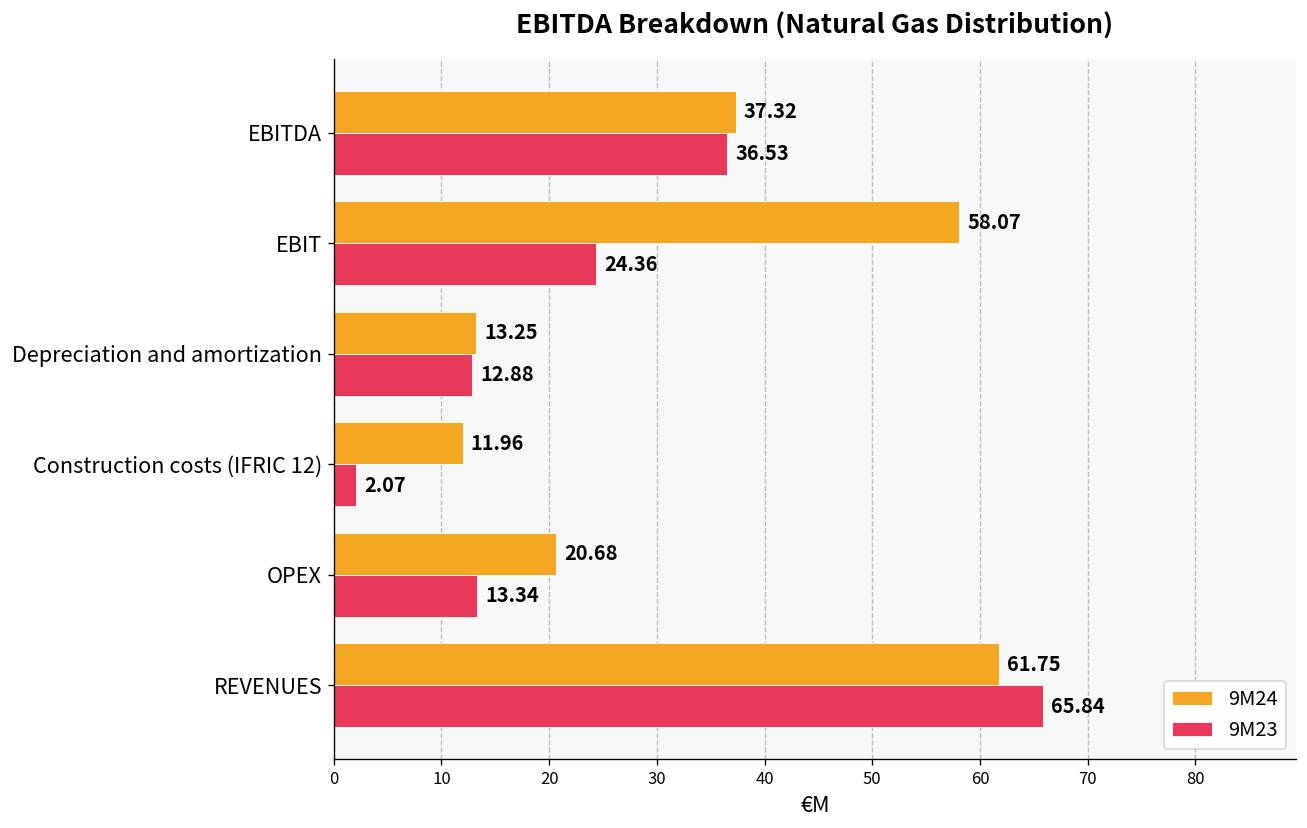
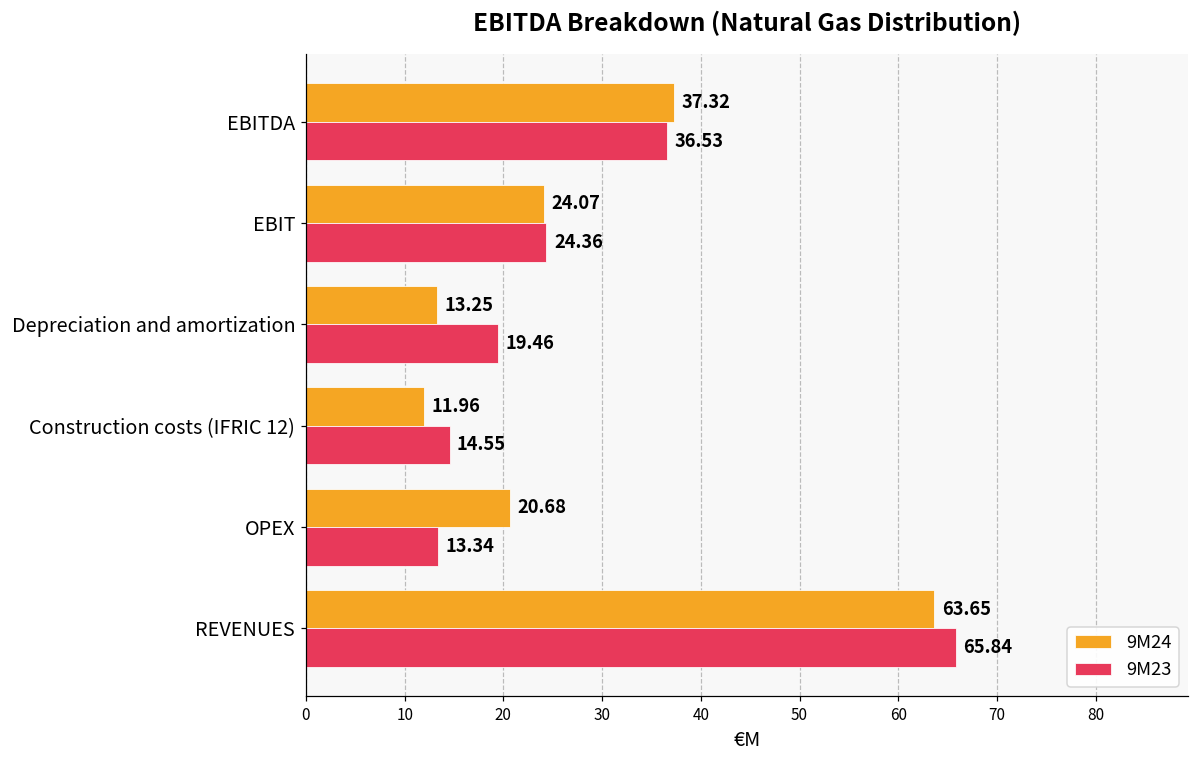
  {
    "9M24": {
      "EBITDA": 37.32,
-     "EBIT": 58.07,
+     "EBIT": 24.07,
      "Depreciation and amortization": 13.25,
      "Construction costs (IFRIC 12)": 11.96,
      "OPEX": 20.68,
-     "REVENUES": 61.75
+     "REVENUES": 63.65
    },
    "9M23": {
      "EBITDA": 36.53,
      "EBIT": 24.36,
-     "Depreciation and amortization": 12.88,
-     "Construction costs (IFRIC 12)": 2.07,
+     "Depreciation and amortization": 19.46,
+     "Construction costs (IFRIC 12)": 14.55,
      "OPEX": 13.34,
      "REVENUES": 65.84
    }
  }
